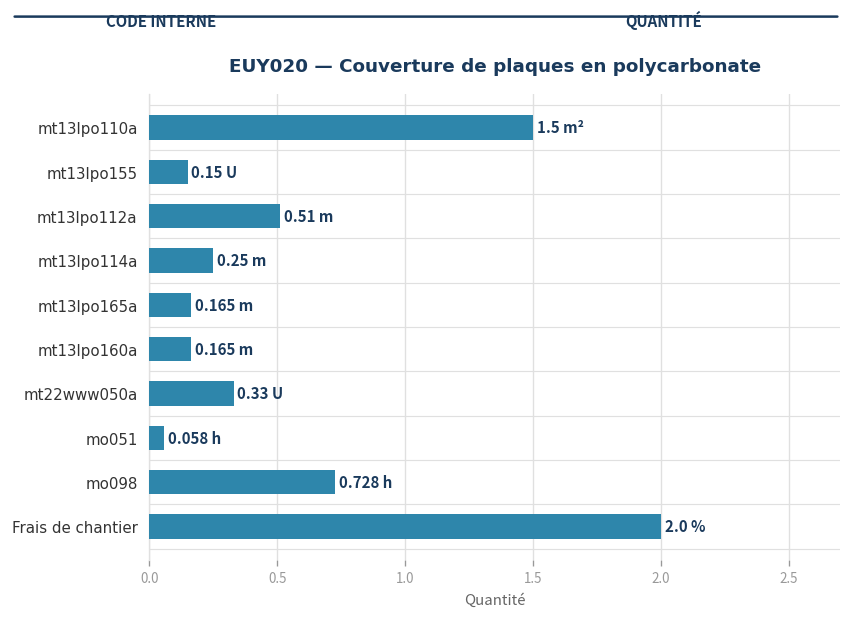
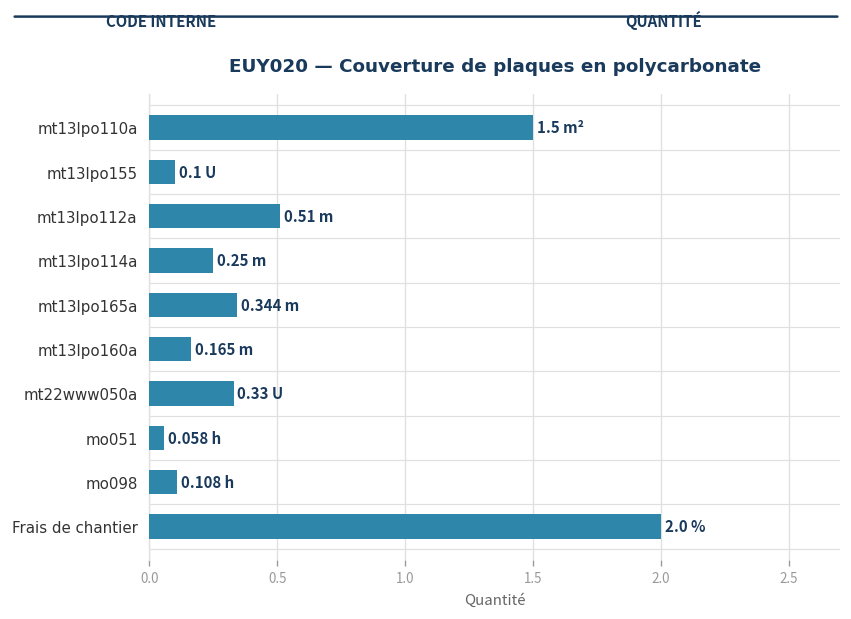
  {
    "mt13lpo110a": "1.5",
-   "mt13lpo155": "0.15",
+   "mt13lpo155": "0.1",
    "mt13lpo112a": "0.51",
    "mt13lpo114a": "0.25",
-   "mt13lpo165a": "0.165",
+   "mt13lpo165a": "0.344",
    "mt13lpo160a": "0.165",
    "mt22www050a": "0.33",
    "mo051": "0.058",
-   "mo098": "0.728",
+   "mo098": "0.108",
    "Frais de chantier": "2.0 %"
  }
